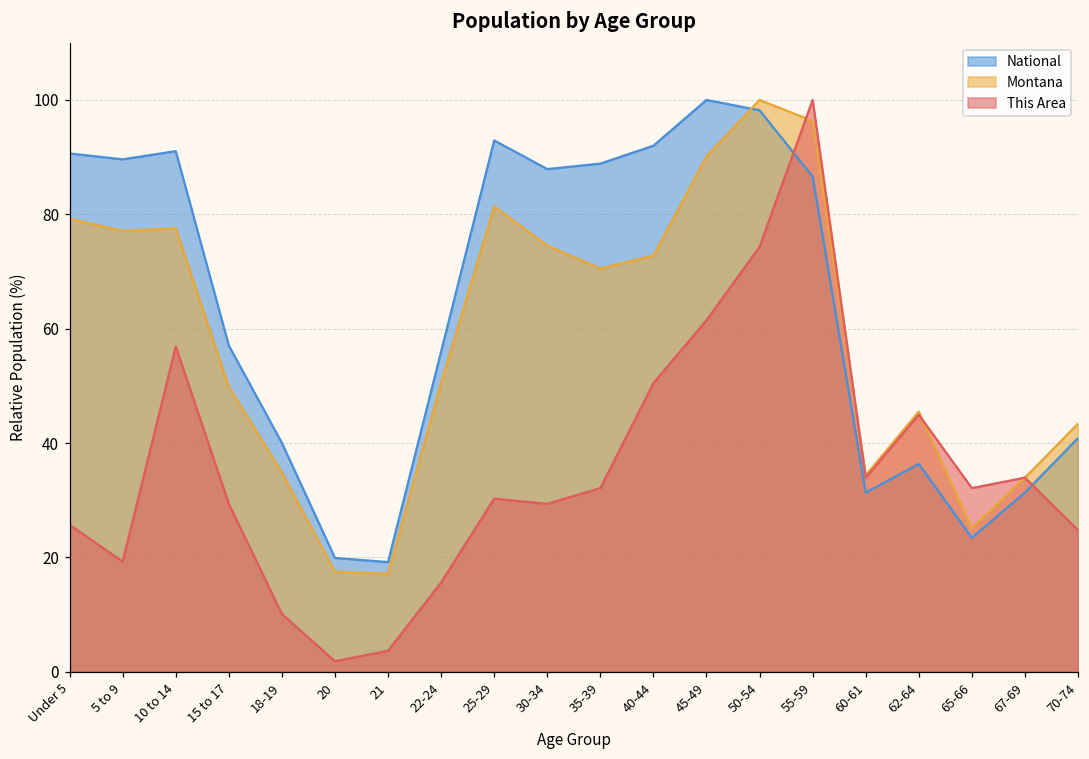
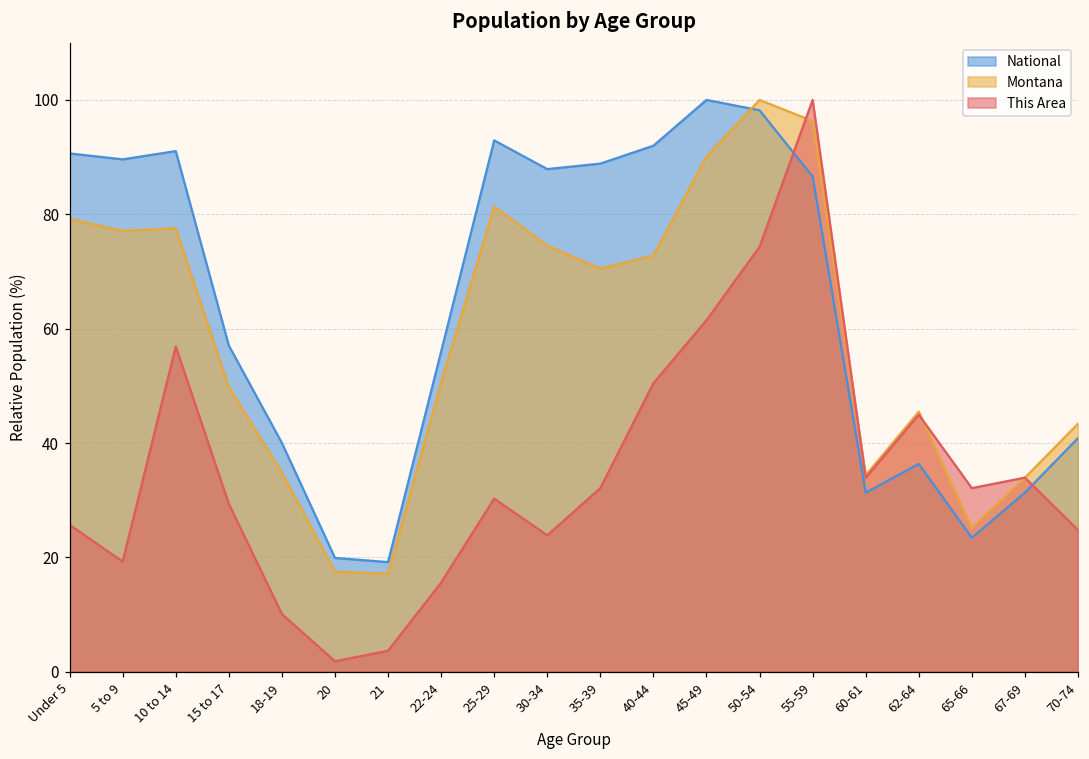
  {
    "National": {
      "Under 5": 91,
      "5 to 9": 90,
      "10 to 14": 91,
      "15 to 17": 57,
      "18-19": 40,
      "20": 20,
      "21": 19,
      "22-24": 56,
      "25-29": 93,
      "30-34": 88,
      "35-39": 89,
      "40-44": 92,
      "45-49": 100,
      "50-54": 98,
      "55-59": 87,
      "60-61": 31,
      "62-64": 36,
      "65-66": 23,
      "67-69": 31,
      "70-74": 41
    },
    "Montana": {
      "Under 5": 79,
      "5 to 9": 77,
      "10 to 14": 78,
      "15 to 17": 50,
      "18-19": 35,
      "20": 17,
      "21": 17,
      "22-24": 51,
      "25-29": 81,
      "30-34": 75,
      "35-39": 71,
      "40-44": 73,
      "45-49": 90,
      "50-54": 100,
      "55-59": 96,
      "62-64": 45,
      "65-66": 25,
      "70-74": 43
    },
    "This Area": {
      "Under 5": 26,
      "5 to 9": 19,
      "10 to 14": 57,
      "15 to 17": 29,
      "18-19": 10,
      "20": 2,
      "21": 4,
      "22-24": 16,
      "25-29": 30,
-     "30-34": 29,
+     "30-34": 24,
      "35-39": 32,
      "40-44": 50,
      "45-49": 61,
      "50-54": 74,
      "55-59": 100,
      "62-64": 45,
      "65-66": 32,
      "70-74": 25
    }
  }
